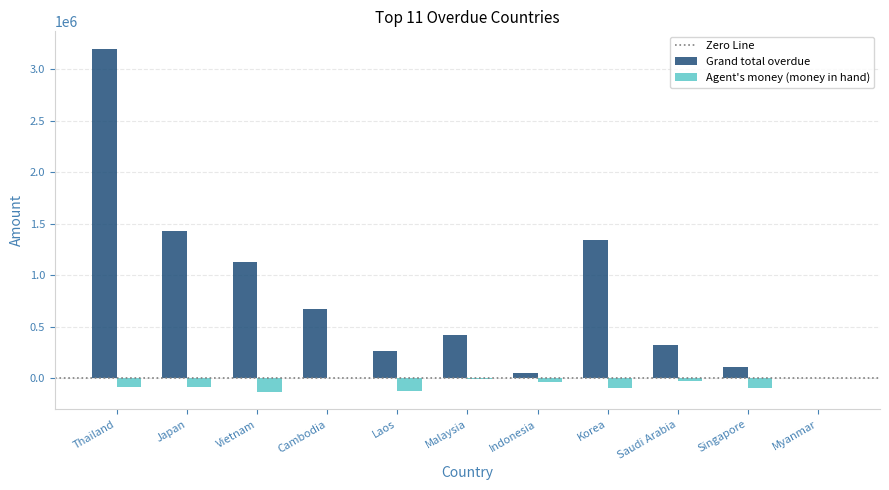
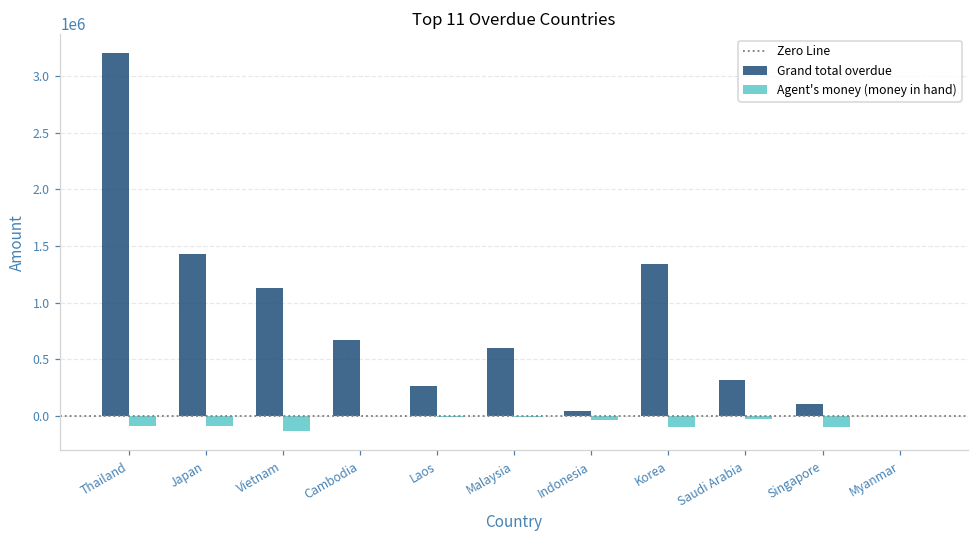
  {
    "Grand total overdue": {
      "Thailand": 3200000,
      "Japan": 1430000,
      "Vietnam": 1130000,
      "Cambodia": 670000,
      "Laos": 270000,
-     "Malaysia": 420000,
+     "Malaysia": 600000,
      "Indonesia": 50000,
      "Korea": 1340000,
      "Saudi Arabia": 320000,
      "Singapore": 110000,
      "Myanmar": 0
    },
    "Agent's money (money in hand)": {
      "Thailand": -80000,
      "Japan": -90000,
      "Vietnam": -130000,
      "Cambodia": 0,
-     "Laos": -120000,
+     "Laos": -10000,
      "Indonesia": -40000,
      "Korea": -100000,
      "Singapore": -100000,
      "Myanmar": 0
    }
  }
